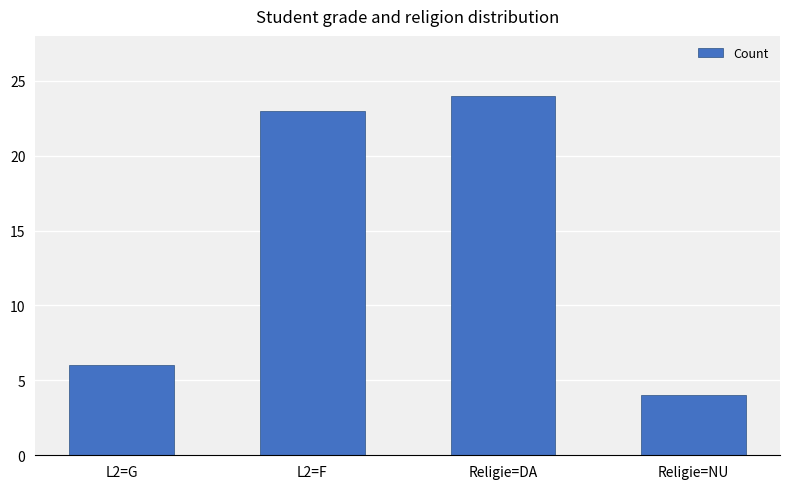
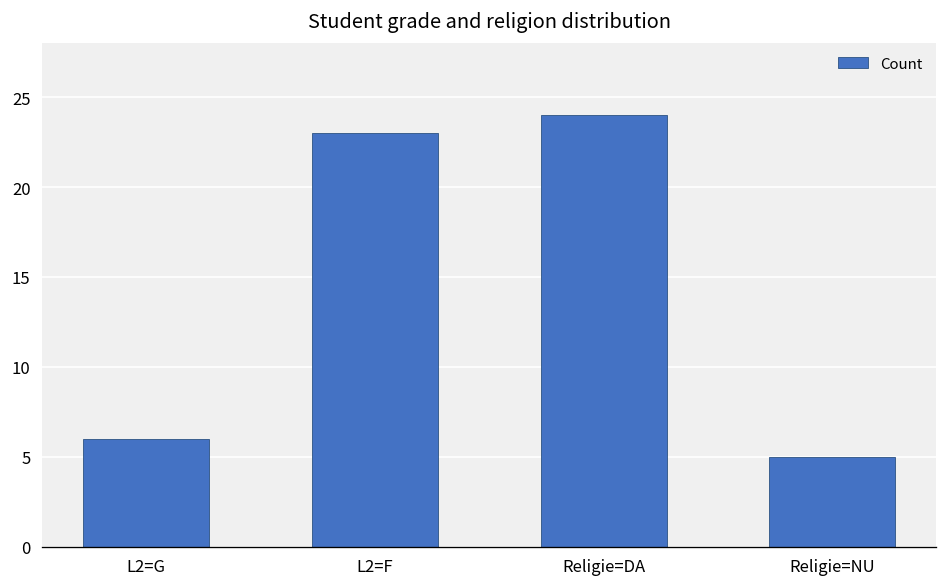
  {
    "L2=G": 6,
    "L2=F": 23,
    "Religie=DA": 24,
-   "Religie=NU": 4
+   "Religie=NU": 5
  }
